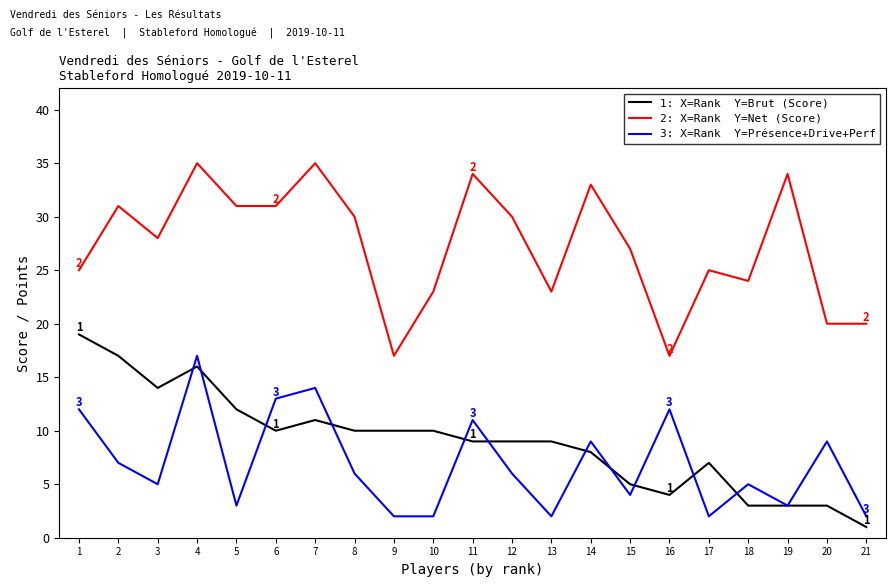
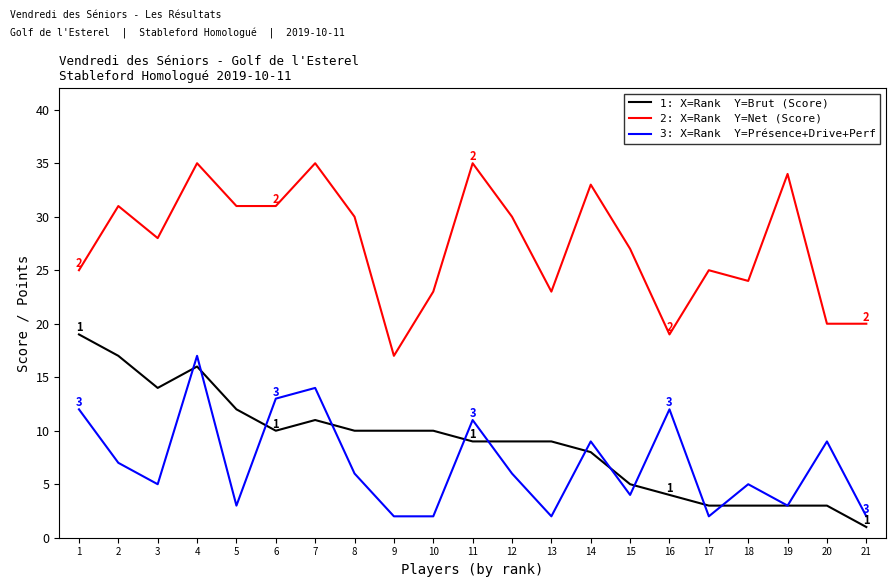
  {
    "1: X=Rank Y=Brut (Score)": {
      "2": 17,
      "3": 14,
      "4": 16,
      "5": 12,
      "7": 11,
      "8": 10,
      "9": 10,
      "10": 10,
      "12": 9,
      "13": 9,
      "14": 8,
      "15": 5,
-     "17": 7,
+     "17": 3,
      "18": 3
    },
    "2: X=Rank Y=Net (Score)": {
      "2": 31,
      "3": 28,
      "4": 35,
      "5": 31,
      "7": 35,
      "8": 30,
      "9": 17,
      "10": 23,
-     "11": 34,
+     "11": 35,
      "12": 30,
      "13": 23,
      "14": 33,
      "15": 27,
-     "16": 17,
+     "16": 19,
      "17": 25,
      "18": 24,
      "19": 34,
      "20": 20
    },
    "3: X=Rank Y=Présence+Drive+Perf": {
      "2": 7,
      "3": 5,
      "4": 17,
      "5": 3,
      "7": 14,
      "8": 6,
      "9": 2,
      "10": 2,
      "12": 6,
      "13": 2,
      "14": 9,
      "15": 4,
      "17": 2,
      "18": 5,
      "20": 9
    }
  }
